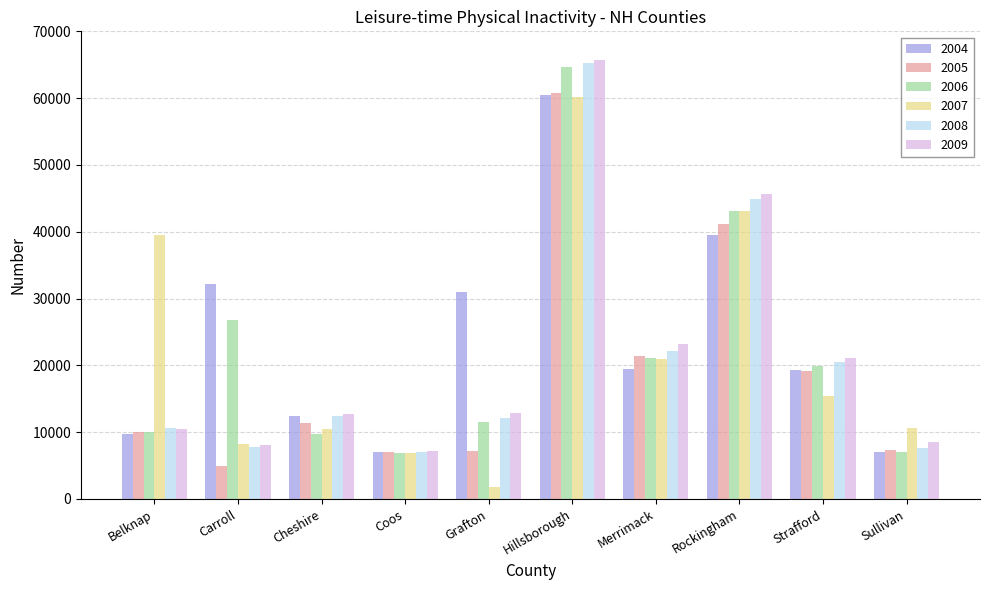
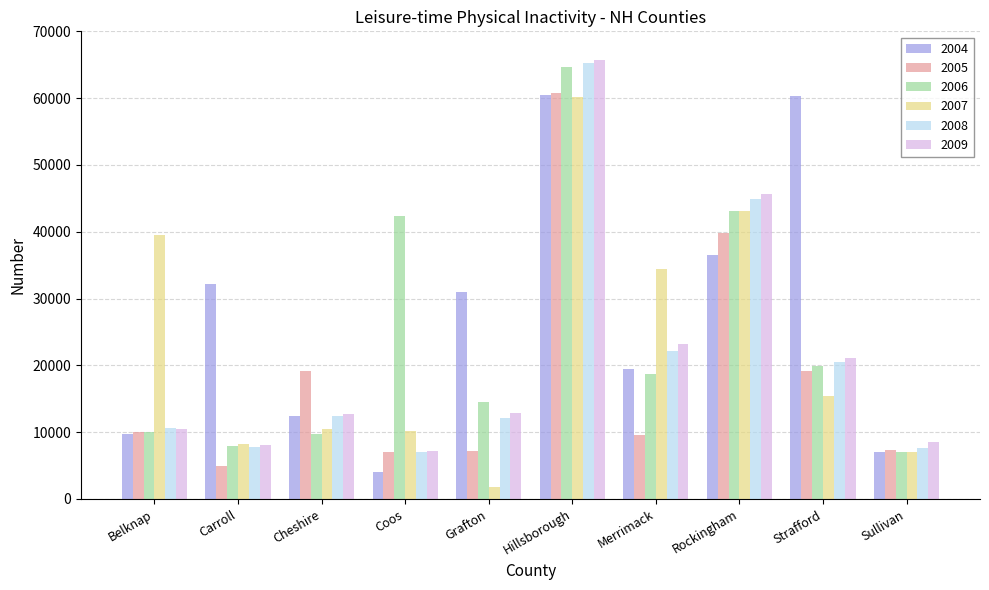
  {
    "2004": {
      "Belknap": 10000,
      "Carroll": 32000,
      "Cheshire": 12000,
-     "Coos": 7000,
+     "Coos": 4000,
      "Grafton": 31000,
      "Hillsborough": 60000,
      "Merrimack": 20000,
-     "Rockingham": 40000,
-     "Strafford": 19000,
+     "Rockingham": 36000,
+     "Strafford": 60000,
      "Sullivan": 7000
    },
    "2005": {
      "Belknap": 10000,
      "Carroll": 5000,
-     "Cheshire": 11000,
+     "Cheshire": 19000,
      "Coos": 7000,
      "Grafton": 7000,
      "Hillsborough": 61000,
-     "Merrimack": 21000,
-     "Rockingham": 41000,
+     "Merrimack": 10000,
+     "Rockingham": 40000,
      "Strafford": 19000,
      "Sullivan": 7000
    },
    "2006": {
      "Belknap": 10000,
-     "Carroll": 27000,
+     "Carroll": 8000,
      "Cheshire": 10000,
-     "Coos": 7000,
-     "Grafton": 12000,
+     "Coos": 42000,
+     "Grafton": 14000,
      "Hillsborough": 65000,
-     "Merrimack": 21000,
+     "Merrimack": 19000,
      "Rockingham": 43000,
      "Strafford": 20000,
      "Sullivan": 7000
    },
    "2007": {
      "Belknap": 39000,
      "Carroll": 8000,
      "Cheshire": 11000,
-     "Coos": 7000,
+     "Coos": 10000,
      "Grafton": 2000,
      "Hillsborough": 60000,
-     "Merrimack": 21000,
+     "Merrimack": 34000,
      "Rockingham": 43000,
      "Strafford": 15000,
-     "Sullivan": 11000
+     "Sullivan": 7000
    }
  }
